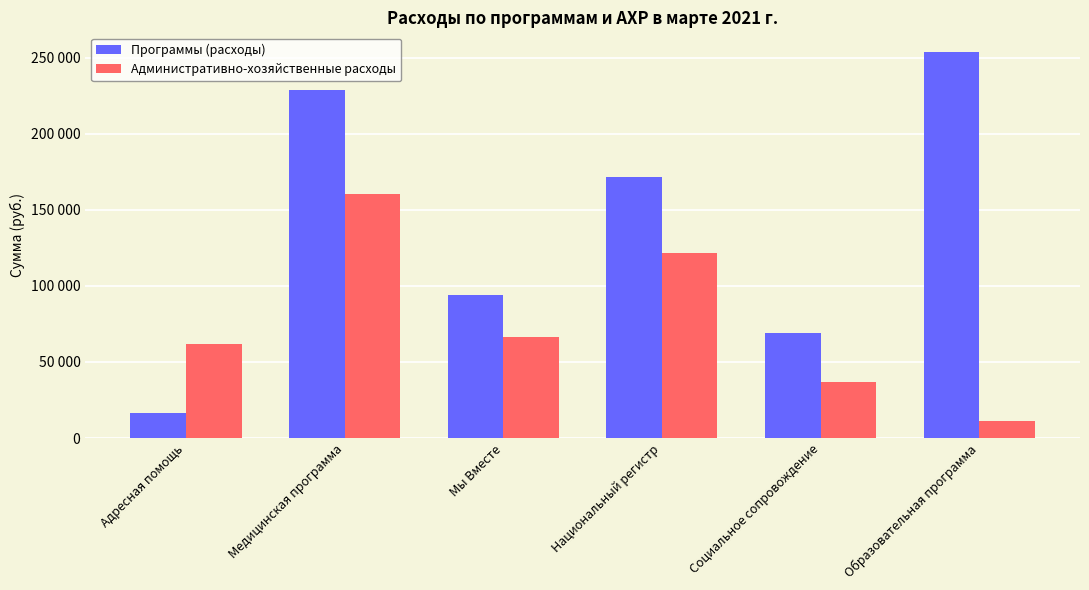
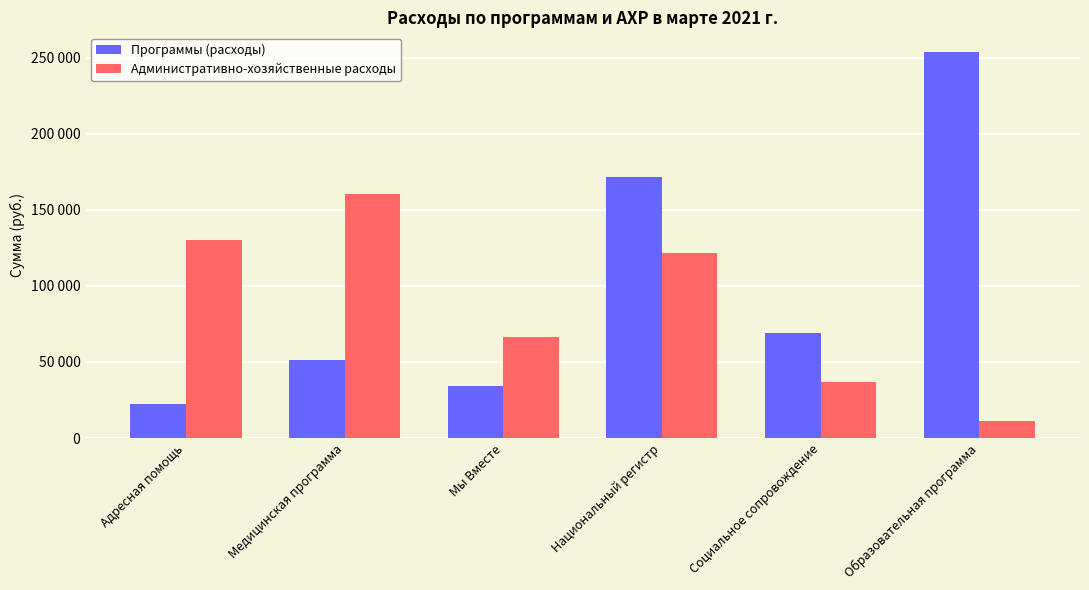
  {
    "Программы (расходы)": {
-     "Адресная помощь": 16000,
-     "Медицинская программа": 229000,
-     "Мы Вместе": 94000,
+     "Адресная помощь": 22000,
+     "Медицинская программа": 51000,
+     "Мы Вместе": 34000,
      "Национальный регистр": 172000,
      "Социальное сопровождение": 69000,
      "Образовательная программа": 254000
    },
    "Административно-хозяйственные расходы": {
-     "Адресная помощь": 62000,
+     "Адресная помощь": 130000,
      "Медицинская программа": 160000,
      "Мы Вместе": 66000,
      "Национальный регистр": 122000,
      "Социальное сопровождение": 37000,
      "Образовательная программа": 11000
    }
  }
